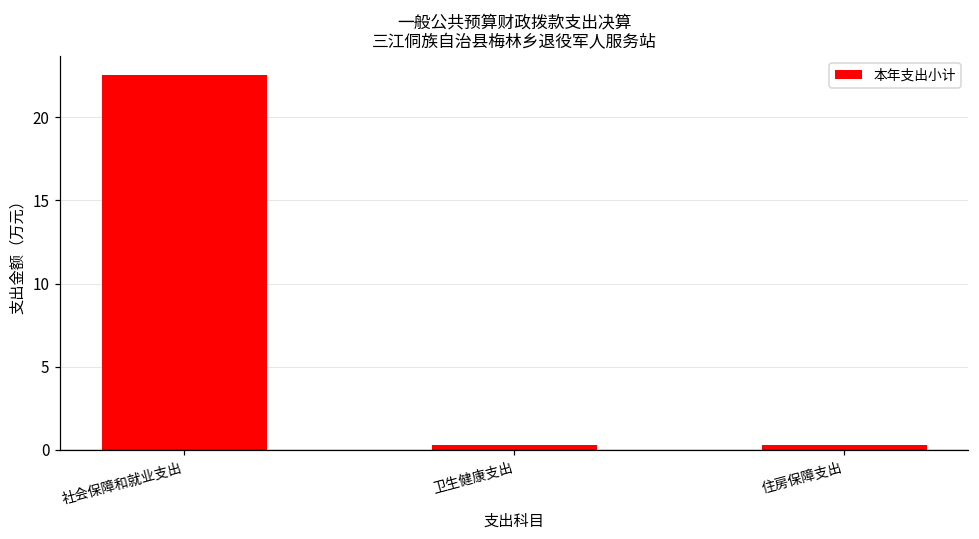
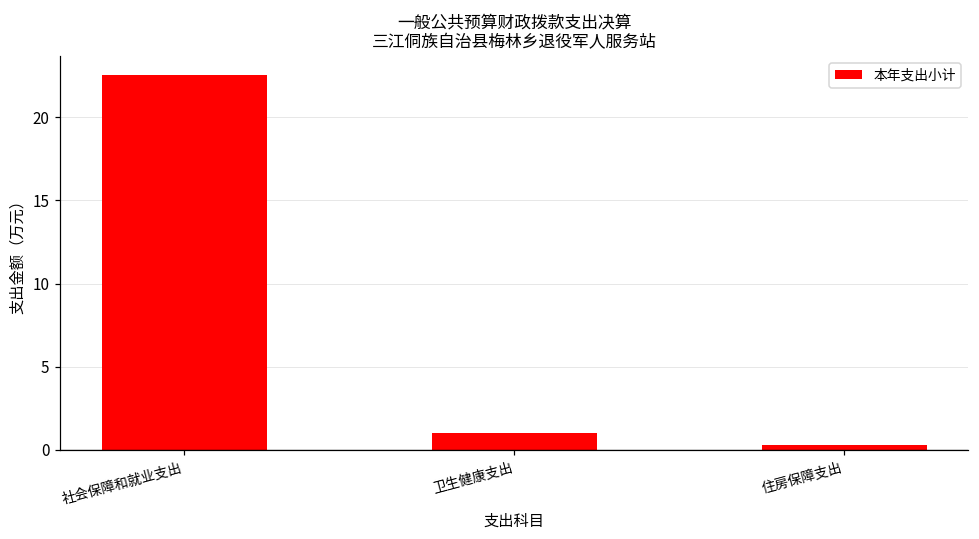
  {
    "社会保障和就业支出": 22.5,
-   "卫生健康支出": 0.3,
+   "卫生健康支出": 1.0,
    "住房保障支出": 0.3
  }
